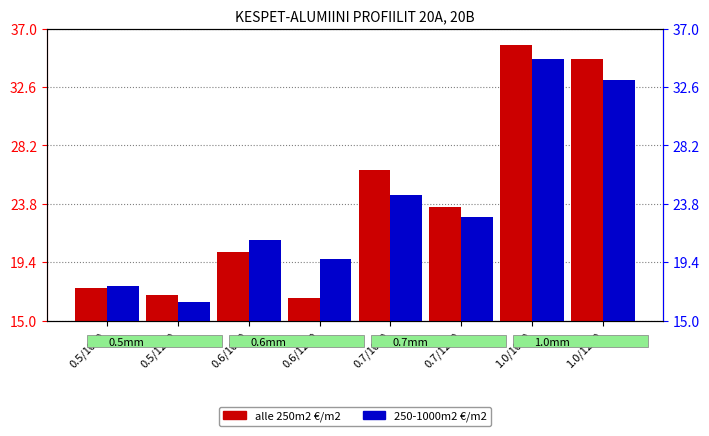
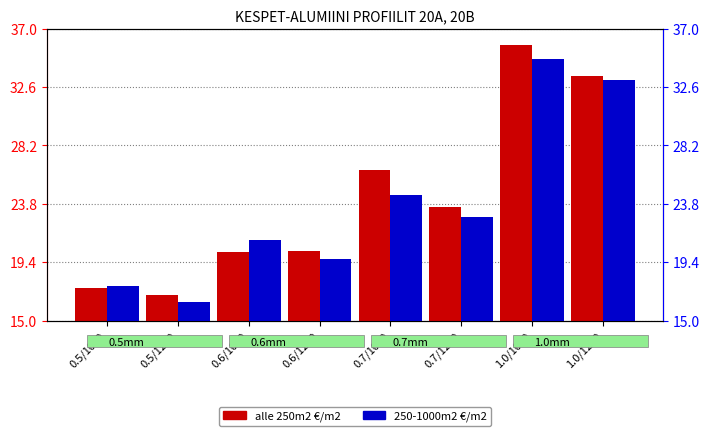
  {
    "alle 250m2 €/m2": {
      "0.5/1000": 17.5,
      "0.5/1250": 16.9,
      "0.6/1000": 20.1,
-     "0.6/1250": 16.7,
+     "0.6/1250": 20.2,
      "0.7/1000": 26.3,
      "0.7/1250": 23.5,
      "1.0/1000": 35.8,
-     "1.0/1250": 34.7
+     "1.0/1250": 33.4
    },
    "250-1000m2 €/m2": {
      "0.5/1250": 16.4,
      "0.6/1250": 19.6,
      "0.7/1250": 22.8,
      "1.0/1250": 33.1
    }
  }
